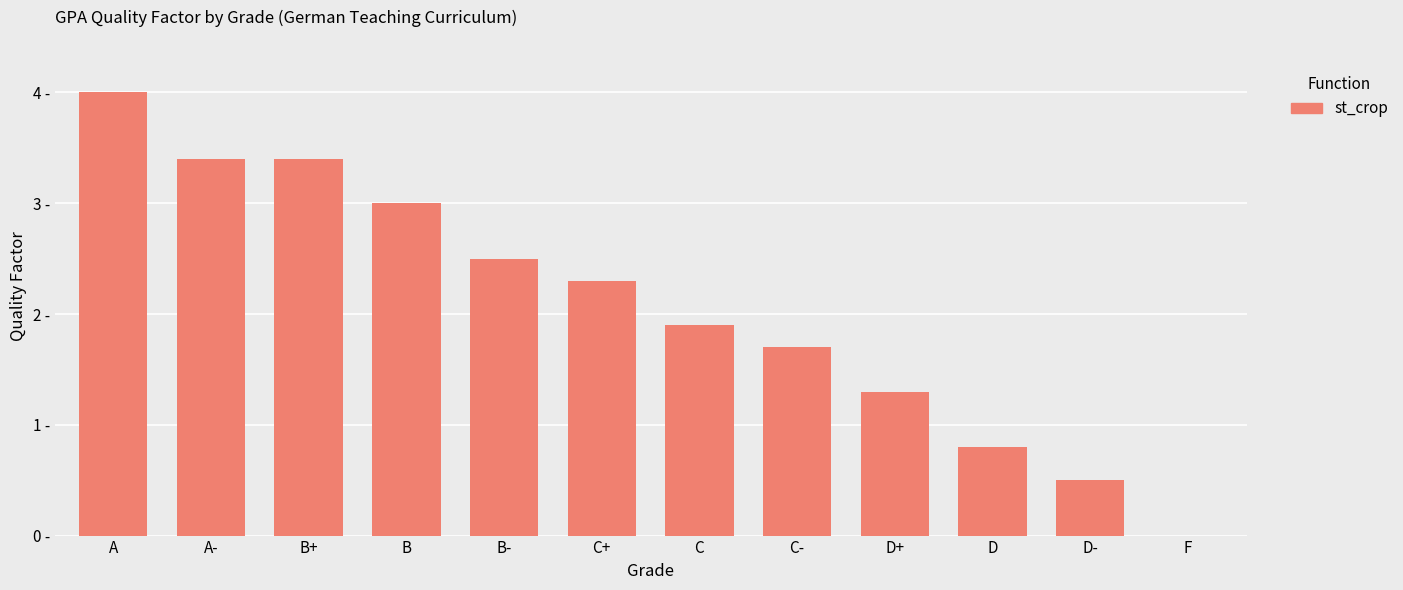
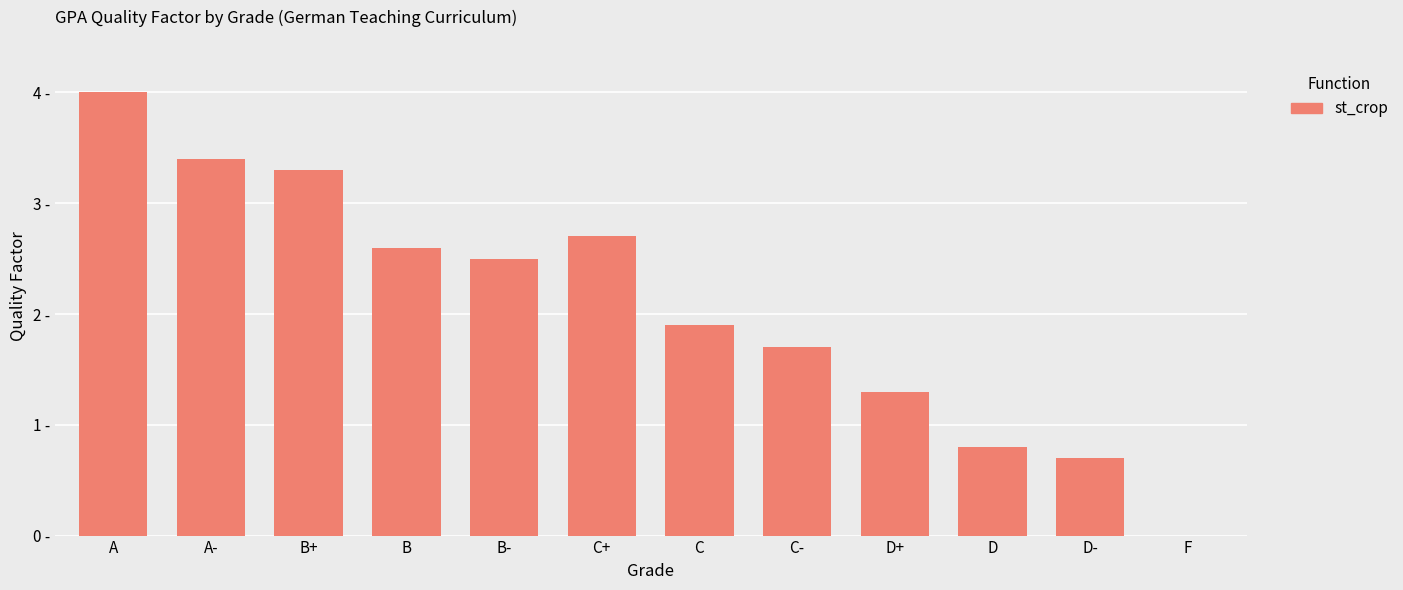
  {
    "A": "4.0 -",
    "A-": "3.4 -",
-   "B+": "3.4 -",
-   "B": "3.0 -",
+   "B+": "3.3 -",
+   "B": "2.6 -",
    "B-": "2.5 -",
-   "C+": "2.3 -",
+   "C+": "2.7 -",
    "C": "1.9 -",
    "C-": "1.7 -",
    "D+": "1.3 -",
    "D": "0.8 -",
-   "D-": "0.5 -",
+   "D-": "0.7 -",
    "F": "0.0 -"
  }
